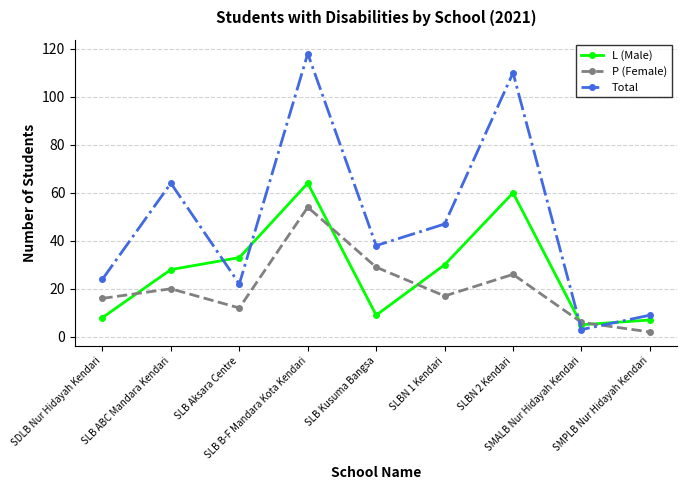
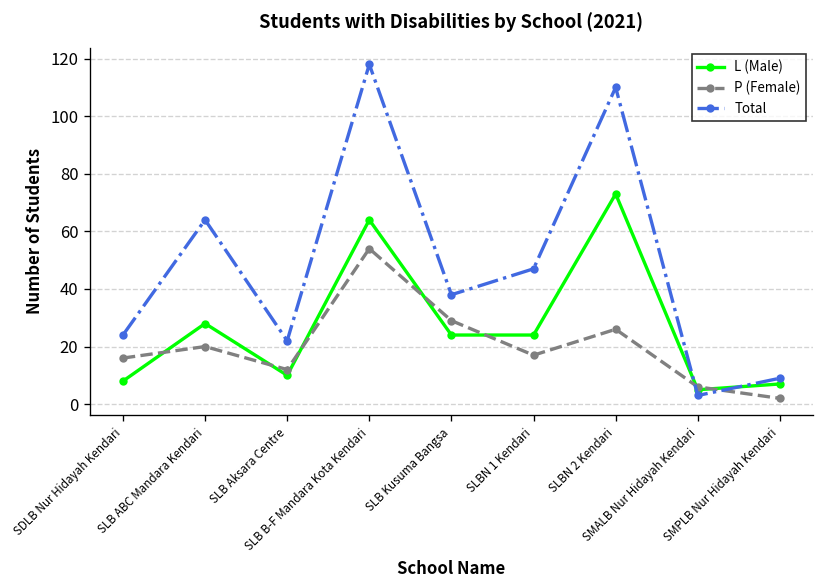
  {
    "L (Male)": {
      "SDLB Nur Hidayah Kendari": 8,
      "SLB ABC Mandara Kendari": 28,
-     "SLB Aksara Centre": 33,
+     "SLB Aksara Centre": 10,
      "SLB B-F Mandara Kota Kendari": 64,
-     "SLB Kusuma Bangsa": 9,
-     "SLBN 1 Kendari": 30,
-     "SLBN 2 Kendari": 60,
+     "SLB Kusuma Bangsa": 24,
+     "SLBN 1 Kendari": 24,
+     "SLBN 2 Kendari": 73,
      "SMPLB Nur Hidayah Kendari": 7
    },
    "P (Female)": {
      "SDLB Nur Hidayah Kendari": 16,
      "SLB ABC Mandara Kendari": 20,
      "SLB Aksara Centre": 12,
      "SLB B-F Mandara Kota Kendari": 54,
      "SLB Kusuma Bangsa": 29,
      "SLBN 1 Kendari": 17,
      "SLBN 2 Kendari": 26,
      "SMPLB Nur Hidayah Kendari": 2
    },
    "Total": {
      "SDLB Nur Hidayah Kendari": 24,
      "SLB ABC Mandara Kendari": 64,
      "SLB Aksara Centre": 22,
      "SLB B-F Mandara Kota Kendari": 118,
      "SLB Kusuma Bangsa": 38,
      "SLBN 1 Kendari": 47,
      "SLBN 2 Kendari": 110,
      "SMALB Nur Hidayah Kendari": 3,
      "SMPLB Nur Hidayah Kendari": 9
    }
  }
